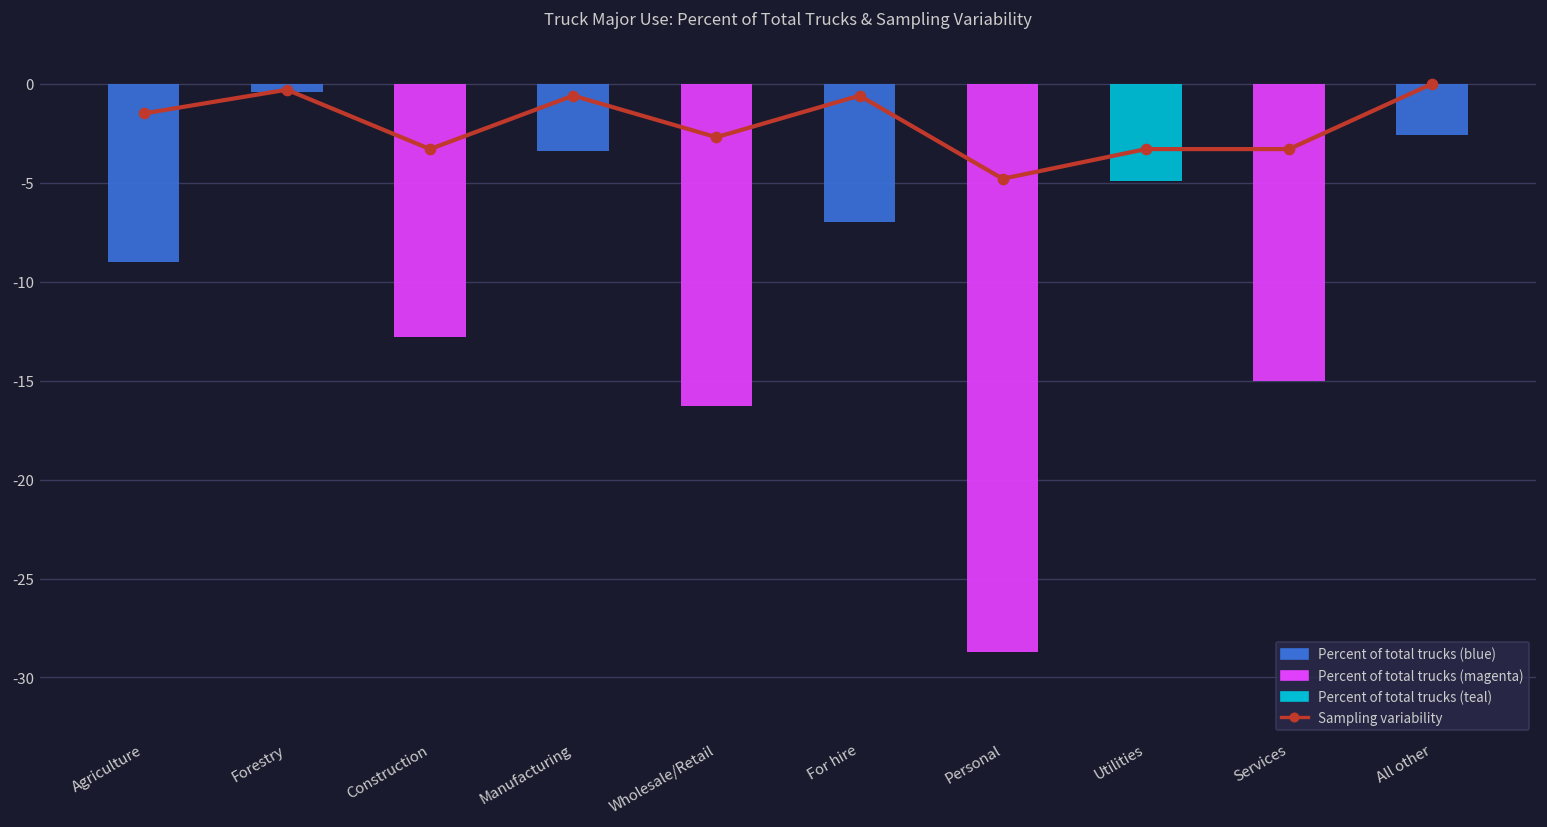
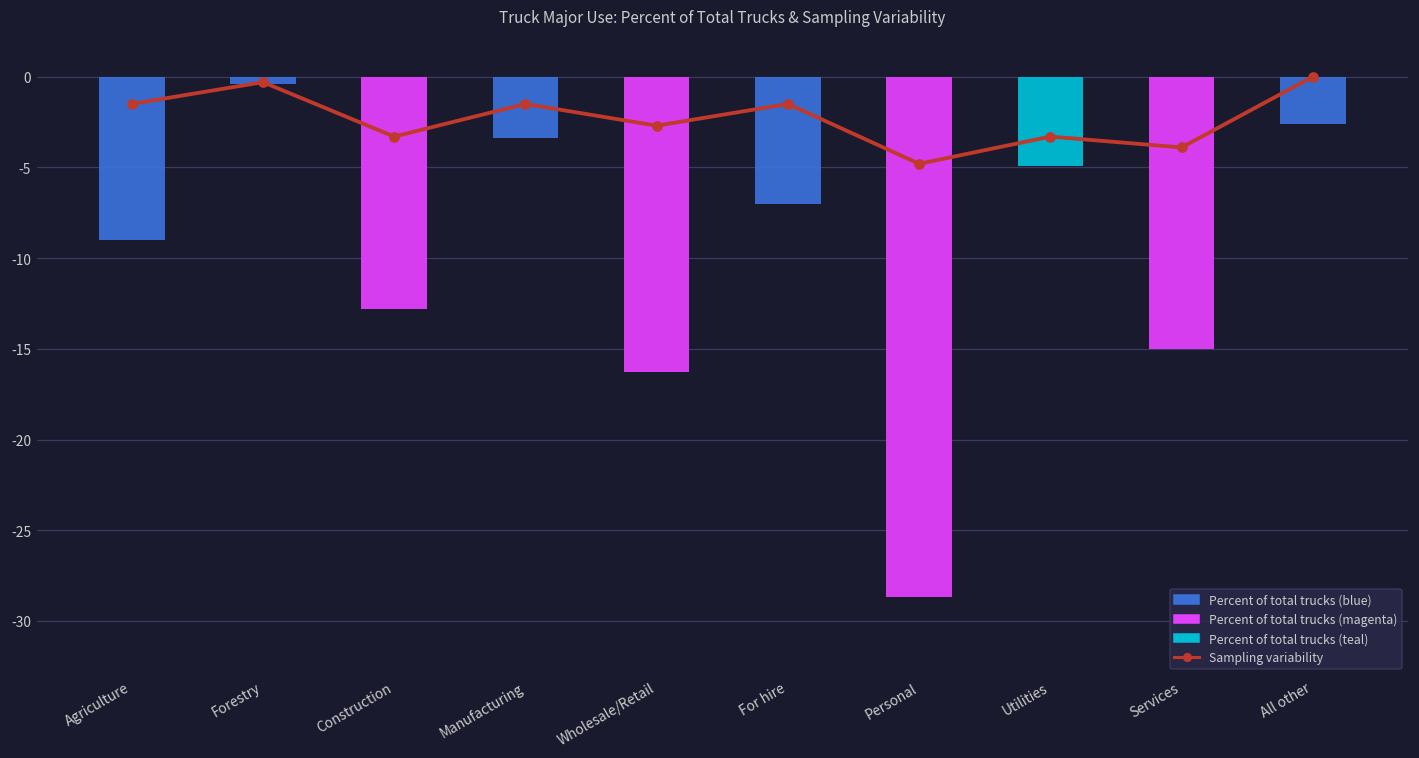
  {
    "Sampling variability": {
      "Agriculture": -1.5,
      "Forestry": -0.3,
      "Construction": -3.3,
-     "Manufacturing": -0.6,
+     "Manufacturing": -1.5,
      "Wholesale/Retail": -2.7,
-     "For hire": -0.6,
+     "For hire": -1.5,
      "Personal": -4.8,
      "Utilities": -3.3,
-     "Services": -3.3,
+     "Services": -3.9,
      "All other": 0.0
    }
  }
